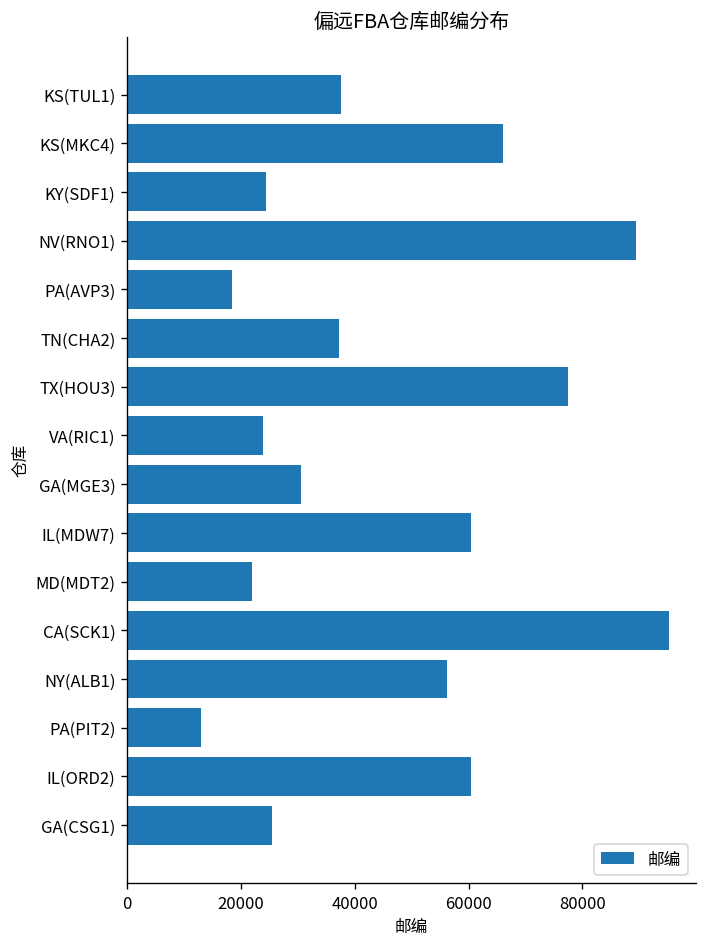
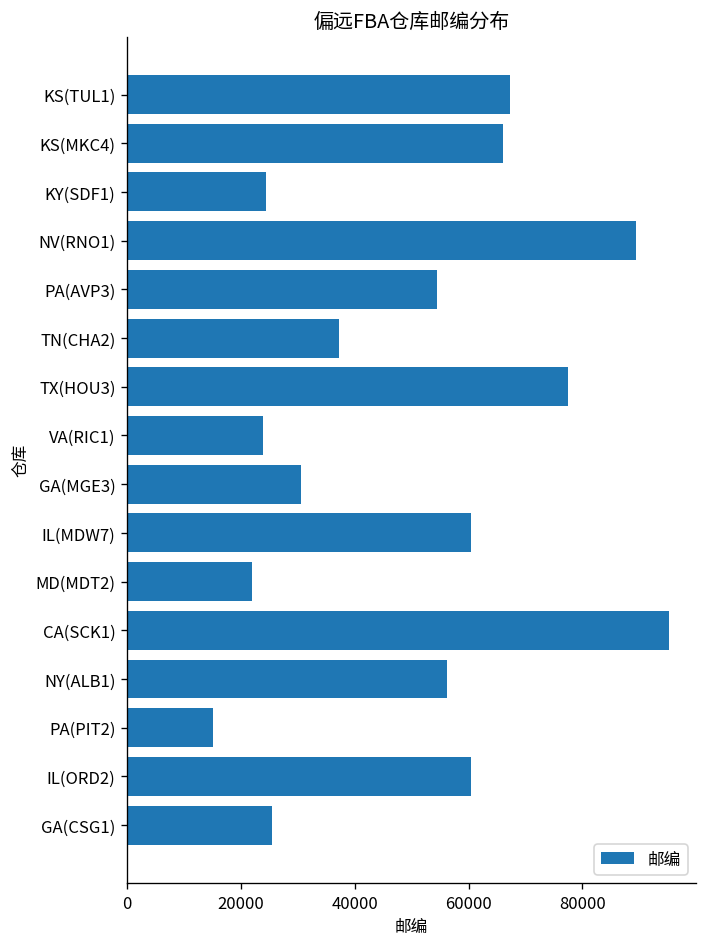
  {
-   "KS(TUL1)": 38000,
+   "KS(TUL1)": 67000,
    "KS(MKC4)": 66000,
    "KY(SDF1)": 24000,
    "NV(RNO1)": 89000,
-   "PA(AVP3)": 18000,
+   "PA(AVP3)": 54000,
    "TN(CHA2)": 37000,
    "TX(HOU3)": 77000,
    "VA(RIC1)": 24000,
    "GA(MGE3)": 31000,
    "IL(MDW7)": 60000,
    "MD(MDT2)": 22000,
    "CA(SCK1)": 95000,
    "NY(ALB1)": 56000,
-   "PA(PIT2)": 13000,
+   "PA(PIT2)": 15000,
    "IL(ORD2)": 60000,
    "GA(CSG1)": 25000
  }
